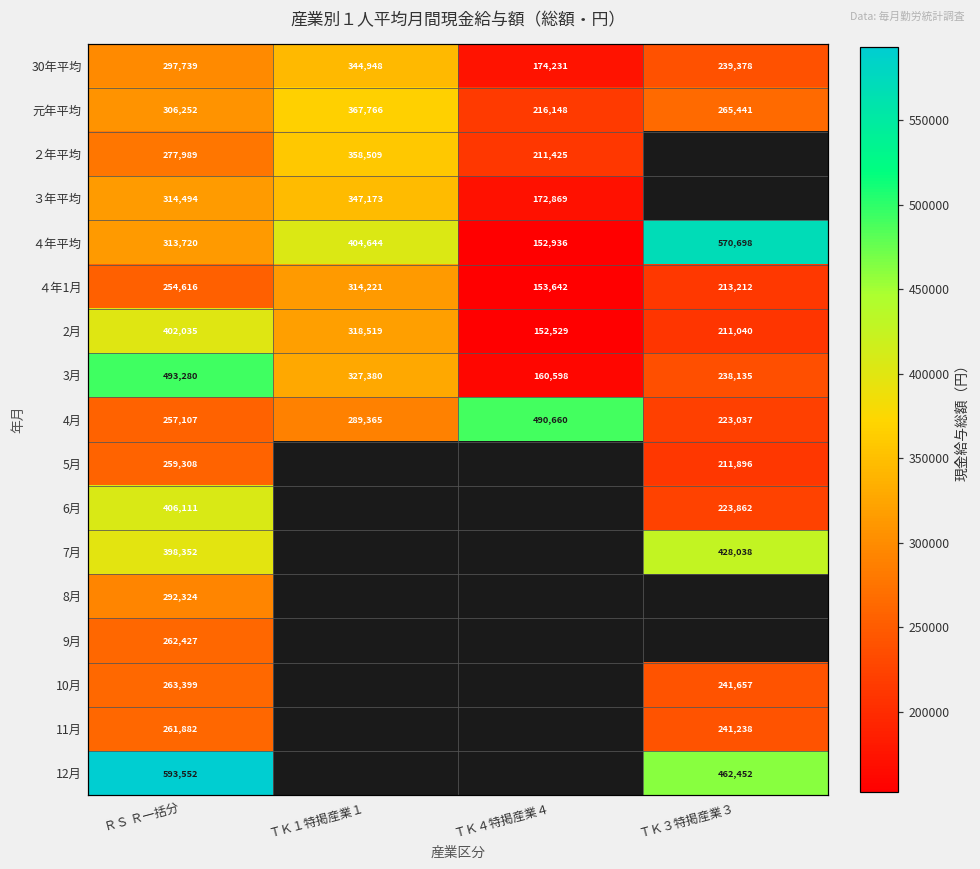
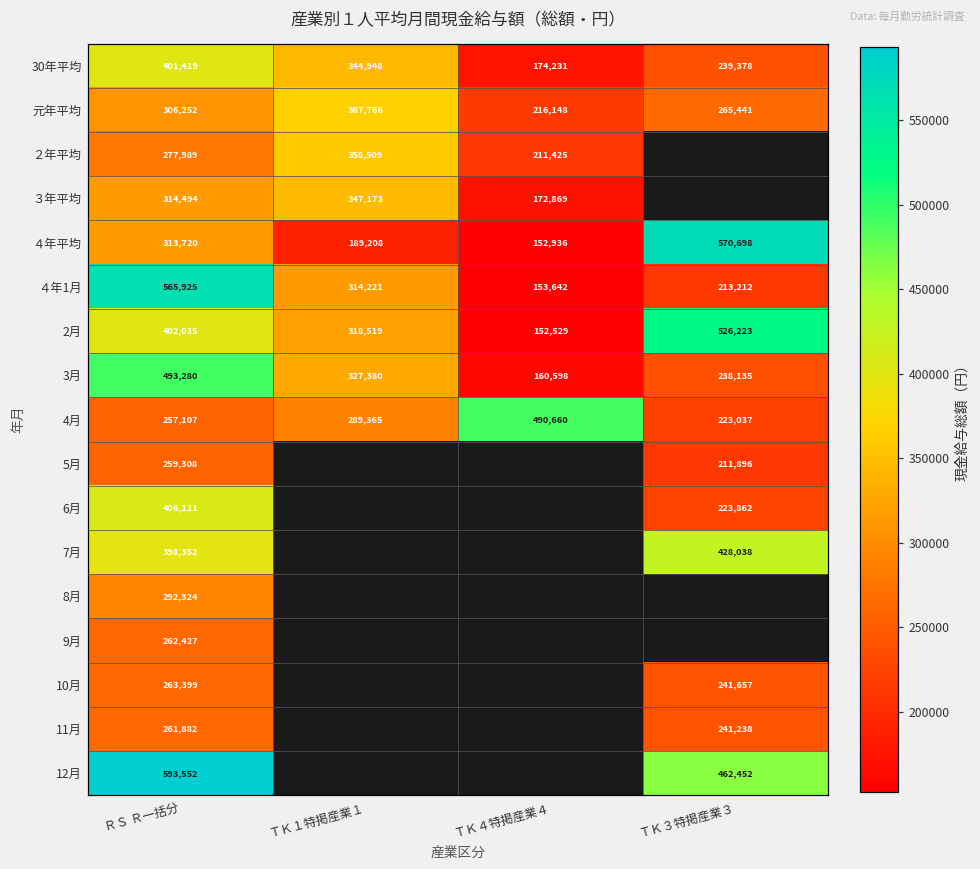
  {
    "30年平均": {
-     "ＲＳ Ｒ一括分": "297,739",
+     "ＲＳ Ｒ一括分": "401,419",
      "ＴＫ１特掲産業１": "344,948",
      "ＴＫ４特掲産業４": "174,231",
      "ＴＫ３特掲産業３": "239,378"
    },
    "元年平均": {
      "ＲＳ Ｒ一括分": "306,252",
      "ＴＫ１特掲産業１": "367,766",
      "ＴＫ４特掲産業４": "216,148",
      "ＴＫ３特掲産業３": "265,441"
    },
    "２年平均": {
      "ＲＳ Ｒ一括分": "277,989",
      "ＴＫ１特掲産業１": "358,509",
      "ＴＫ４特掲産業４": "211,425"
    },
    "３年平均": {
      "ＲＳ Ｒ一括分": "314,494",
      "ＴＫ１特掲産業１": "347,173",
      "ＴＫ４特掲産業４": "172,869"
    },
    "４年平均": {
      "ＲＳ Ｒ一括分": "313,720",
-     "ＴＫ１特掲産業１": "404,644",
+     "ＴＫ１特掲産業１": "189,208",
      "ＴＫ４特掲産業４": "152,936",
      "ＴＫ３特掲産業３": "570,698"
    },
    "４年1月": {
-     "ＲＳ Ｒ一括分": "254,616",
+     "ＲＳ Ｒ一括分": "565,925",
      "ＴＫ１特掲産業１": "314,221",
      "ＴＫ４特掲産業４": "153,642",
      "ＴＫ３特掲産業３": "213,212"
    },
    "2月": {
      "ＲＳ Ｒ一括分": "402,035",
      "ＴＫ１特掲産業１": "318,519",
      "ＴＫ４特掲産業４": "152,529",
-     "ＴＫ３特掲産業３": "211,040"
+     "ＴＫ３特掲産業３": "526,223"
    },
    "3月": {
      "ＲＳ Ｒ一括分": "493,280",
      "ＴＫ１特掲産業１": "327,380",
      "ＴＫ４特掲産業４": "160,598",
      "ＴＫ３特掲産業３": "238,135"
    },
    "4月": {
      "ＲＳ Ｒ一括分": "257,107",
      "ＴＫ１特掲産業１": "289,365",
      "ＴＫ４特掲産業４": "490,660",
      "ＴＫ３特掲産業３": "223,037"
    },
    "5月": {
      "ＲＳ Ｒ一括分": "259,308",
      "ＴＫ３特掲産業３": "211,896"
    },
    "6月": {
      "ＲＳ Ｒ一括分": "406,111",
      "ＴＫ３特掲産業３": "223,862"
    },
    "7月": {
      "ＲＳ Ｒ一括分": "398,352",
      "ＴＫ３特掲産業３": "428,038"
    },
    "8月": {
      "ＲＳ Ｒ一括分": "292,324"
    },
    "9月": {
      "ＲＳ Ｒ一括分": "262,427"
    },
    "10月": {
      "ＲＳ Ｒ一括分": "263,399",
      "ＴＫ３特掲産業３": "241,657"
    },
    "11月": {
      "ＲＳ Ｒ一括分": "261,882",
      "ＴＫ３特掲産業３": "241,238"
    },
    "12月": {
      "ＲＳ Ｒ一括分": "593,552",
      "ＴＫ３特掲産業３": "462,452"
    }
  }
